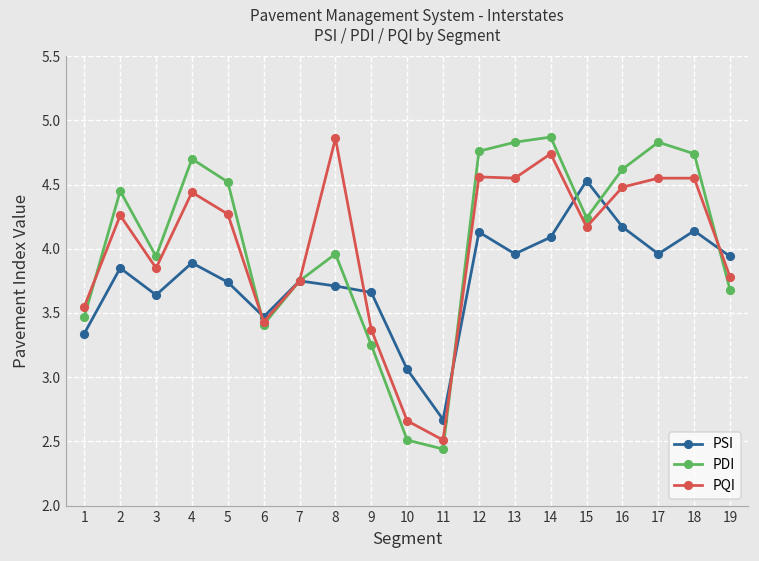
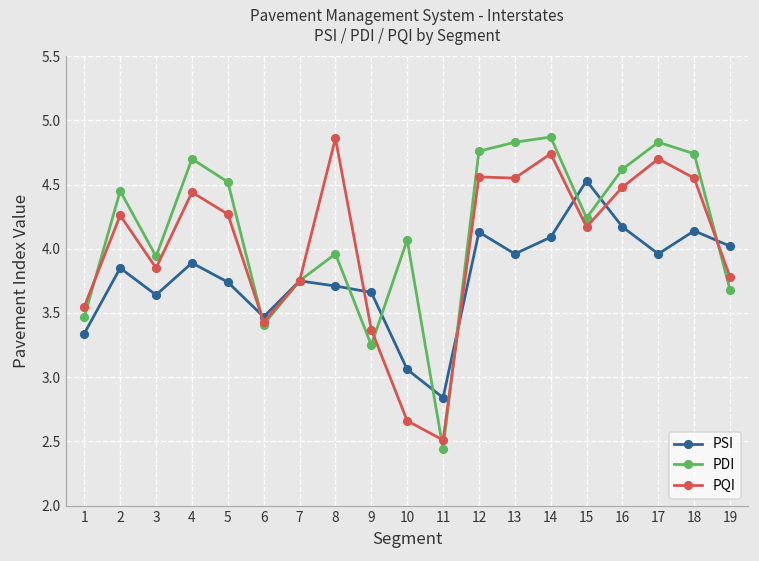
  {
    "PSI": {
      "1": 3.34,
      "2": 3.85,
      "3": 3.64,
      "4": 3.89,
      "5": 3.74,
      "6": 3.47,
      "8": 3.71,
      "9": 3.66,
      "10": 3.06,
-     "11": 2.67,
+     "11": 2.84,
      "12": 4.13,
      "13": 3.96,
      "14": 4.09,
      "15": 4.53,
      "16": 4.17,
      "17": 3.96,
      "18": 4.14,
-     "19": 3.94
+     "19": 4.02
    },
    "PDI": {
      "1": 3.47,
      "2": 4.45,
      "3": 3.94,
      "4": 4.70,
      "5": 4.52,
      "8": 3.96,
      "9": 3.25,
-     "10": 2.51,
+     "10": 4.07,
      "11": 2.44,
      "12": 4.76,
      "13": 4.83,
      "14": 4.87,
      "15": 4.24,
      "16": 4.62,
      "17": 4.83,
      "18": 4.74,
      "19": 3.68
    },
    "PQI": {
      "1": 3.55,
      "2": 4.26,
      "3": 3.85,
      "4": 4.44,
      "5": 4.27,
      "8": 4.86,
      "9": 3.37,
      "10": 2.66,
      "11": 2.51,
      "12": 4.56,
      "13": 4.55,
      "14": 4.74,
      "15": 4.17,
      "16": 4.48,
-     "17": 4.55,
+     "17": 4.70,
      "18": 4.55,
      "19": 3.78
    }
  }
